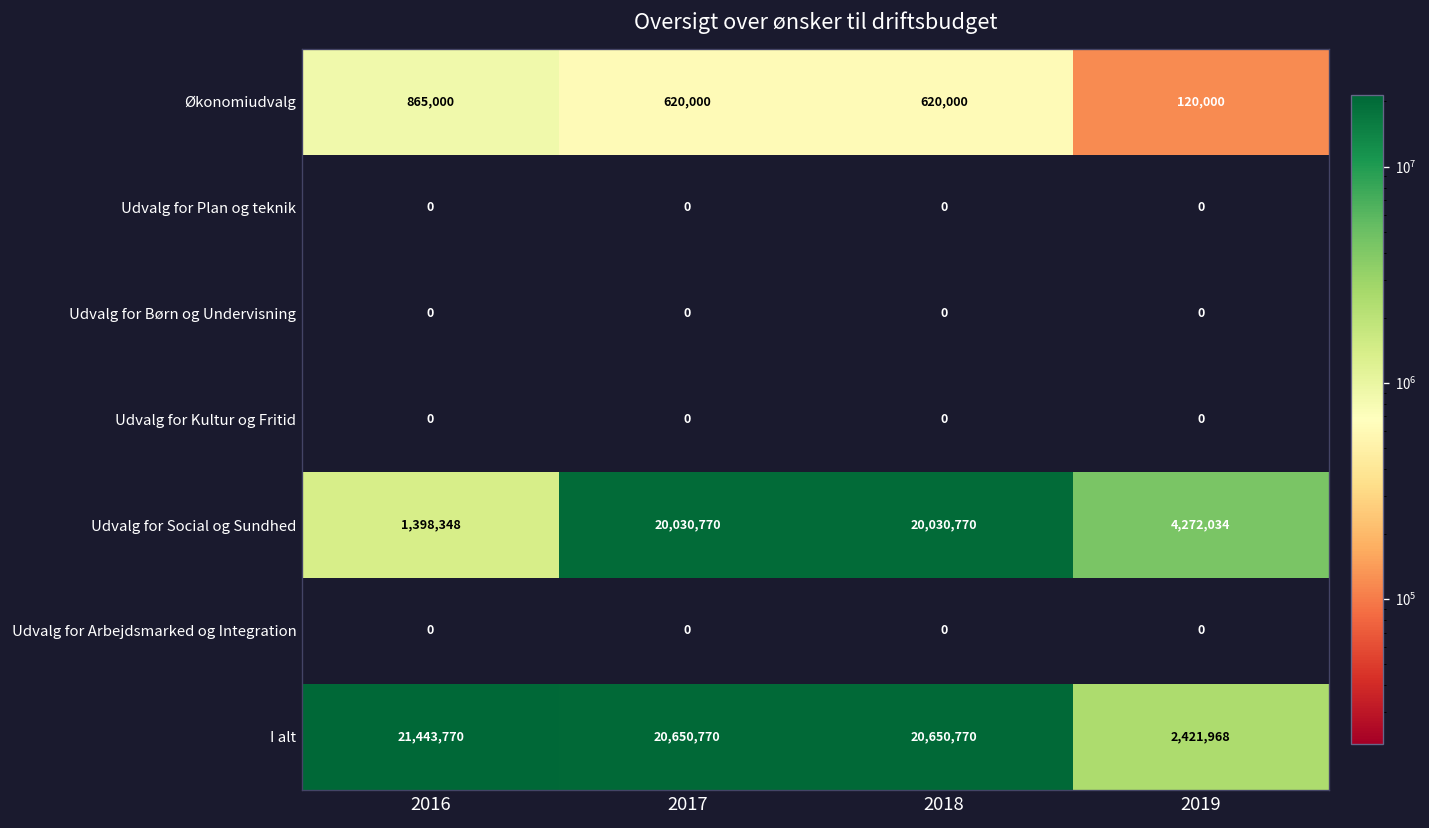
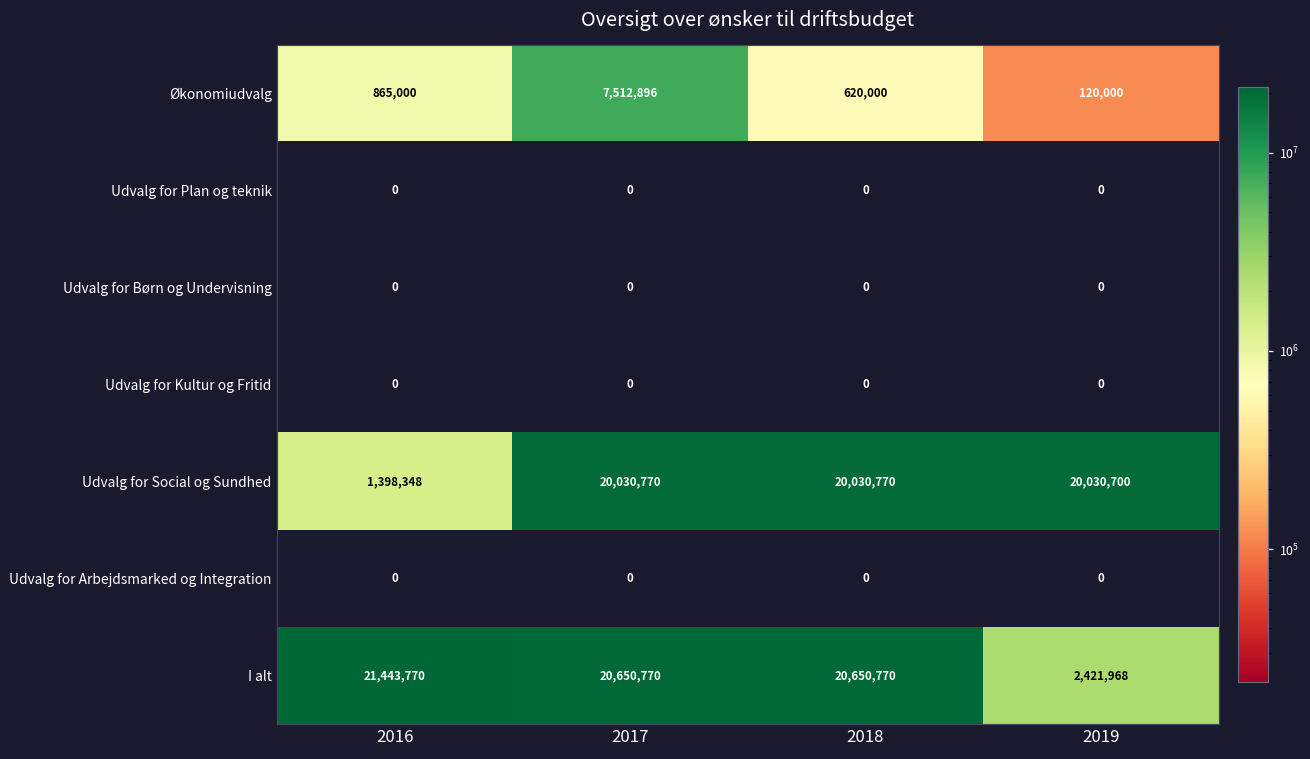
  {
    "Økonomiudvalg": {
      "2016": "865,000",
-     "2017": "620,000",
+     "2017": "7,512,896",
      "2018": "620,000",
      "2019": "120,000"
    },
    "Udvalg for Plan og teknik": {
      "2016": "0",
      "2017": "0",
      "2018": "0",
      "2019": "0"
    },
    "Udvalg for Børn og Undervisning": {
      "2016": "0",
      "2017": "0",
      "2018": "0",
      "2019": "0"
    },
    "Udvalg for Kultur og Fritid": {
      "2016": "0",
      "2017": "0",
      "2018": "0",
      "2019": "0"
    },
    "Udvalg for Social og Sundhed": {
      "2016": "1,398,348",
      "2017": "20,030,770",
      "2018": "20,030,770",
-     "2019": "4,272,034"
+     "2019": "20,030,700"
    },
    "Udvalg for Arbejdsmarked og Integration": {
      "2016": "0",
      "2017": "0",
      "2018": "0",
      "2019": "0"
    },
    "I alt": {
      "2016": "21,443,770",
      "2017": "20,650,770",
      "2018": "20,650,770",
      "2019": "2,421,968"
    }
  }
